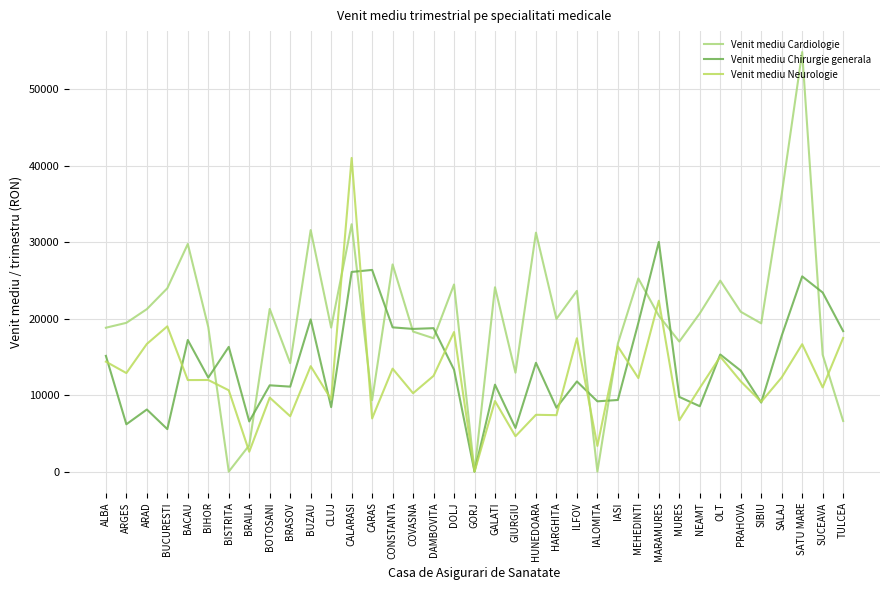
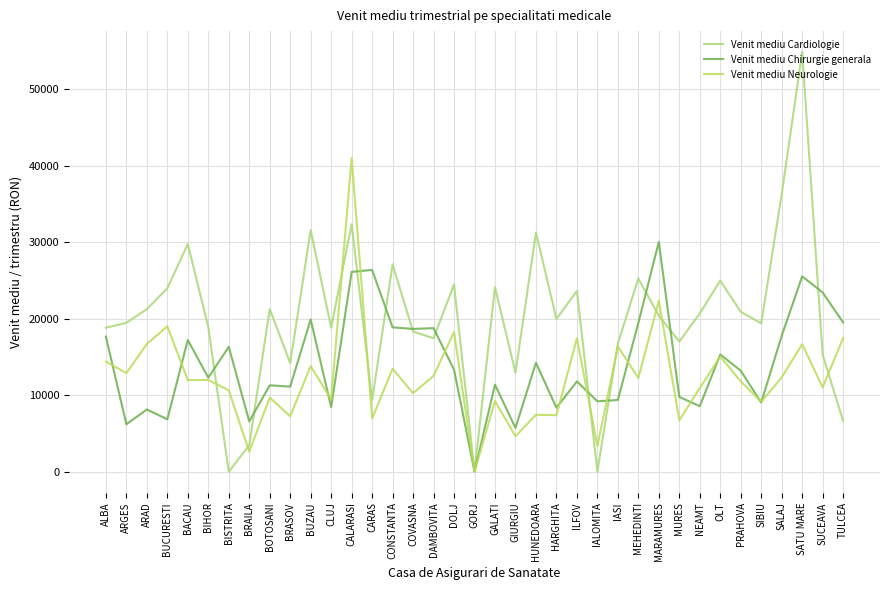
  {
    "Venit mediu Chirurgie generala": {
-     "ALBA": 15000,
+     "ALBA": 18000,
      "ARGES": 6000,
      "ARAD": 8000,
-     "BUCURESTI": 6000,
+     "BUCURESTI": 7000,
      "BACAU": 17000,
      "BISTRITA": 16000,
      "BRAILA": 7000,
      "BOTOSANI": 11000,
      "BRASOV": 11000,
      "BUZAU": 20000,
      "CLUJ": 8000,
      "CALARASI": 26000,
      "CARAS": 26000,
      "CONSTANTA": 19000,
      "COVASNA": 19000,
      "DAMBOVITA": 19000,
      "DOLJ": 13000,
      "GALATI": 11000,
      "GIURGIU": 6000,
      "HUNEDOARA": 14000,
      "HARGHITA": 8000,
      "ILFOV": 12000,
      "IALOMITA": 9000,
      "IASI": 9000,
      "MEHEDINTI": 19000,
      "MARAMURES": 30000,
      "MURES": 10000,
      "NEAMT": 9000,
      "PRAHOVA": 13000,
      "SALAJ": 18000,
      "SATU MARE": 26000,
      "SUCEAVA": 23000,
-     "TULCEA": 18000
+     "TULCEA": 20000
    }
  }
